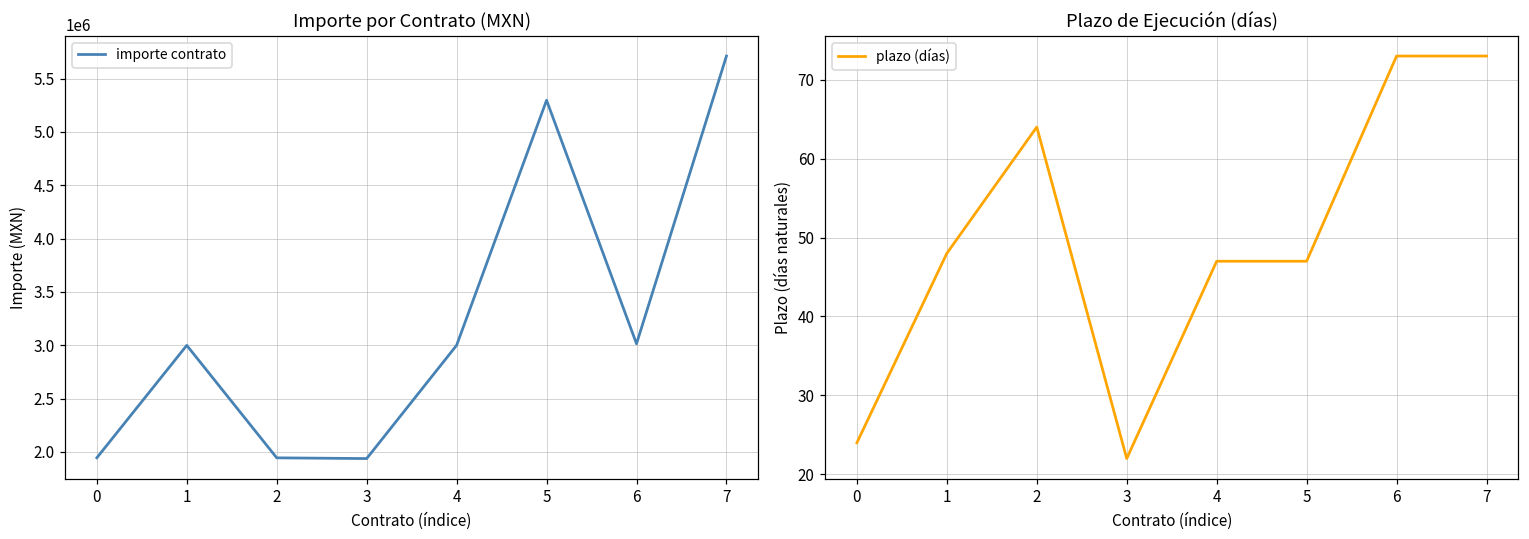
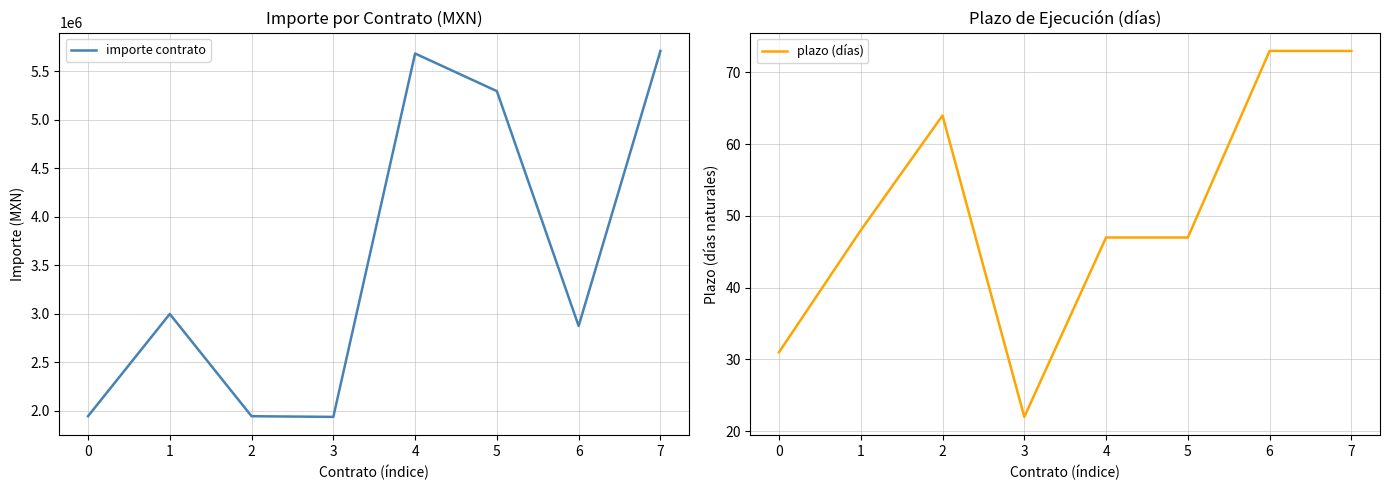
  {
    "Importe por Contrato (MXN)": {
      "0": 1900000,
      "1": 3000000,
      "2": 1900000,
      "3": 1900000,
-     "4": 3000000,
+     "4": 5700000,
      "5": 5300000,
-     "6": 3000000,
+     "6": 2900000,
      "7": 5700000
    },
    "Plazo de Ejecución (días)": {
-     "0": 24,
+     "0": 31,
      "1": 48,
      "2": 64,
      "3": 22,
      "4": 47,
      "5": 47,
      "6": 73,
      "7": 73
    }
  }
